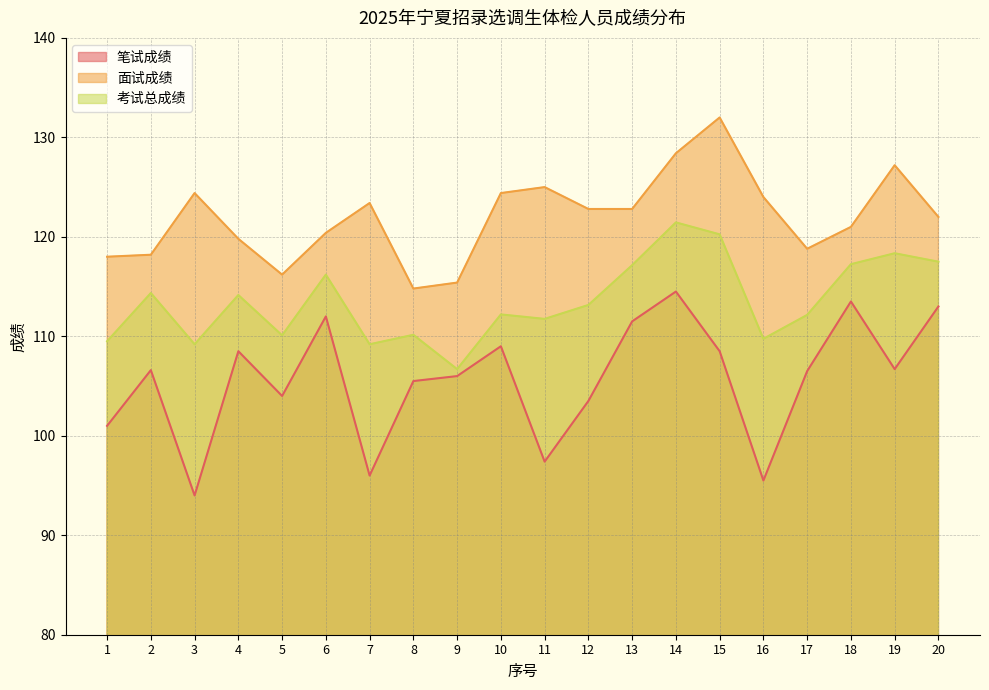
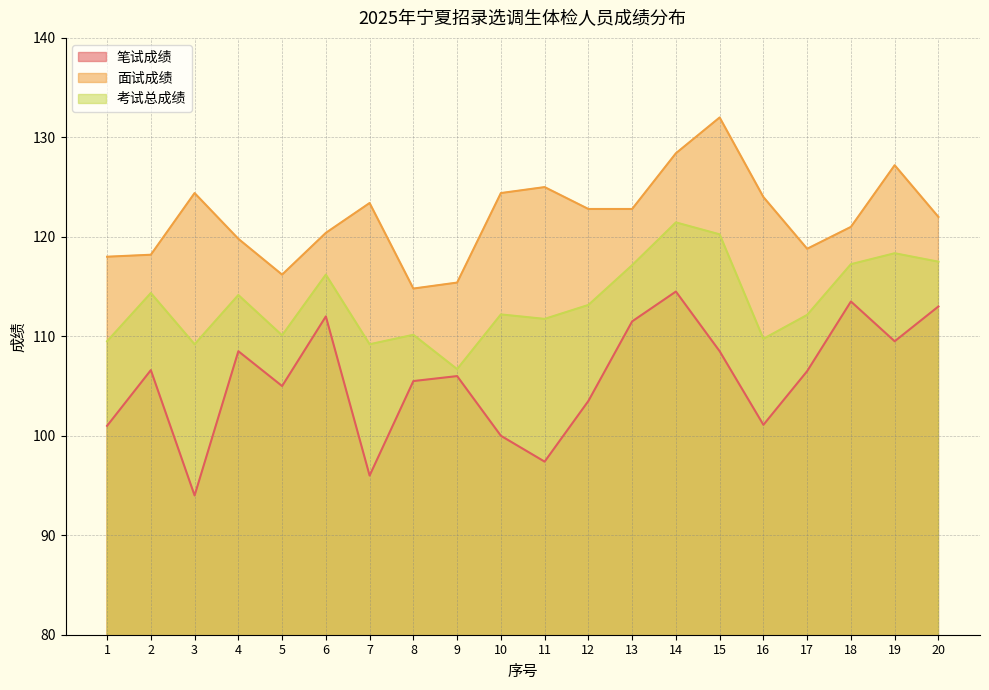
  {
    "笔试成绩": {
      "1": 101,
      "2": 107,
      "3": 94,
      "4": 109,
-     "5": 104,
+     "5": 105,
      "6": 112,
      "7": 96,
      "8": 106,
      "9": 106,
-     "10": 109,
+     "10": 100,
      "11": 97,
      "12": 104,
      "13": 112,
      "14": 115,
      "15": 109,
-     "16": 96,
+     "16": 101,
      "17": 107,
      "18": 114,
-     "19": 107,
+     "19": 110,
      "20": 113
    }
  }
